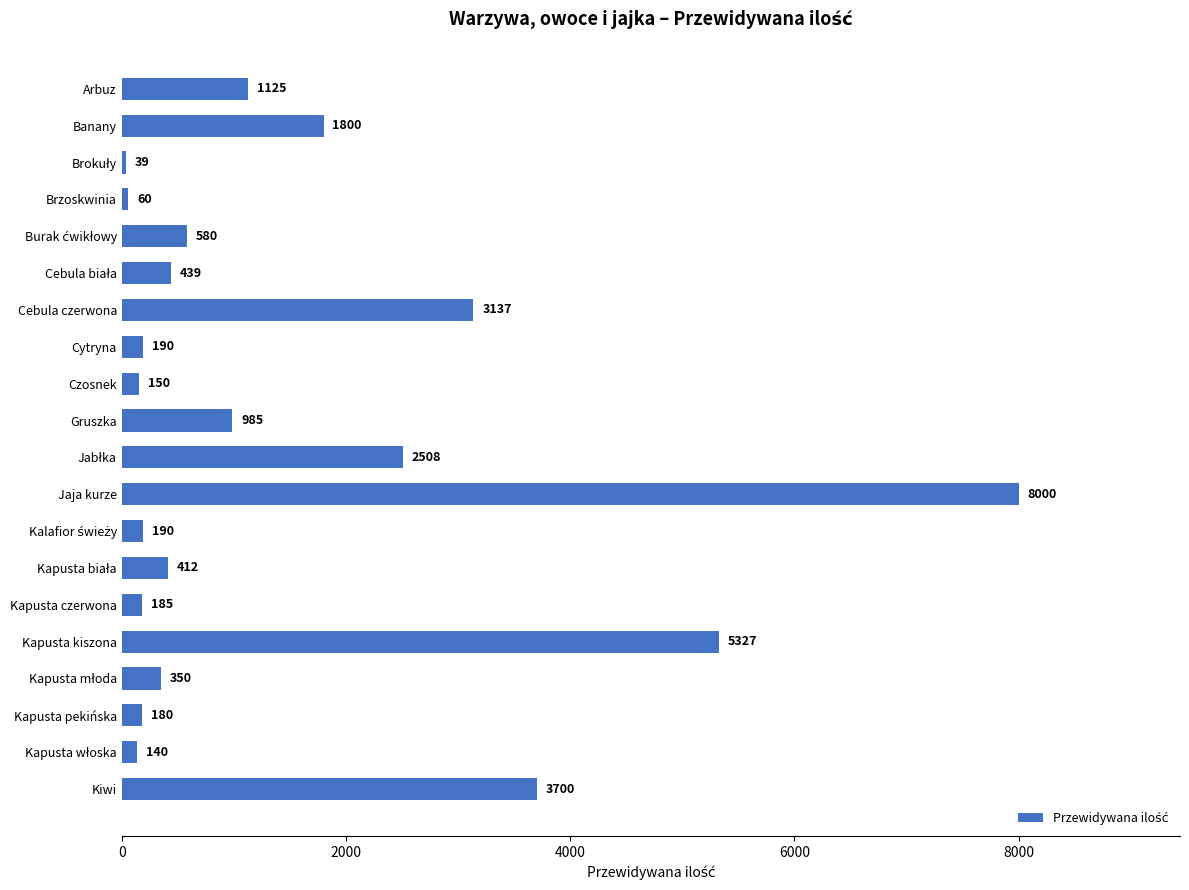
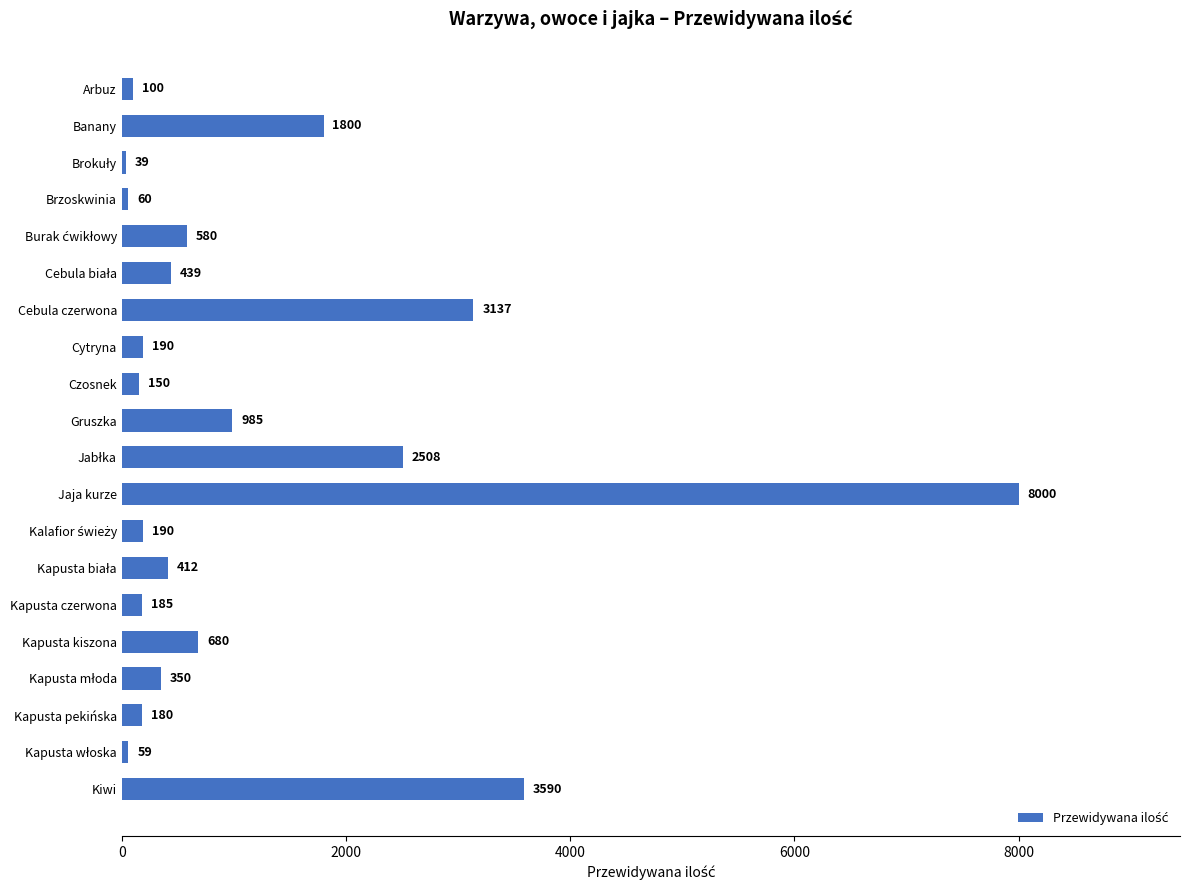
  {
-   "Arbuz": 1125,
+   "Arbuz": 100,
    "Banany": 1800,
    "Brokuły": 39,
    "Brzoskwinia": 60,
    "Burak ćwikłowy": 580,
    "Cebula biała": 439,
    "Cebula czerwona": 3137,
    "Cytryna": 190,
    "Czosnek": 150,
    "Gruszka": 985,
    "Jabłka": 2508,
    "Jaja kurze": 8000,
    "Kalafior świeży": 190,
    "Kapusta biała": 412,
    "Kapusta czerwona": 185,
-   "Kapusta kiszona": 5327,
+   "Kapusta kiszona": 680,
    "Kapusta młoda": 350,
    "Kapusta pekińska": 180,
-   "Kapusta włoska": 140,
-   "Kiwi": 3700
+   "Kapusta włoska": 59,
+   "Kiwi": 3590
  }
